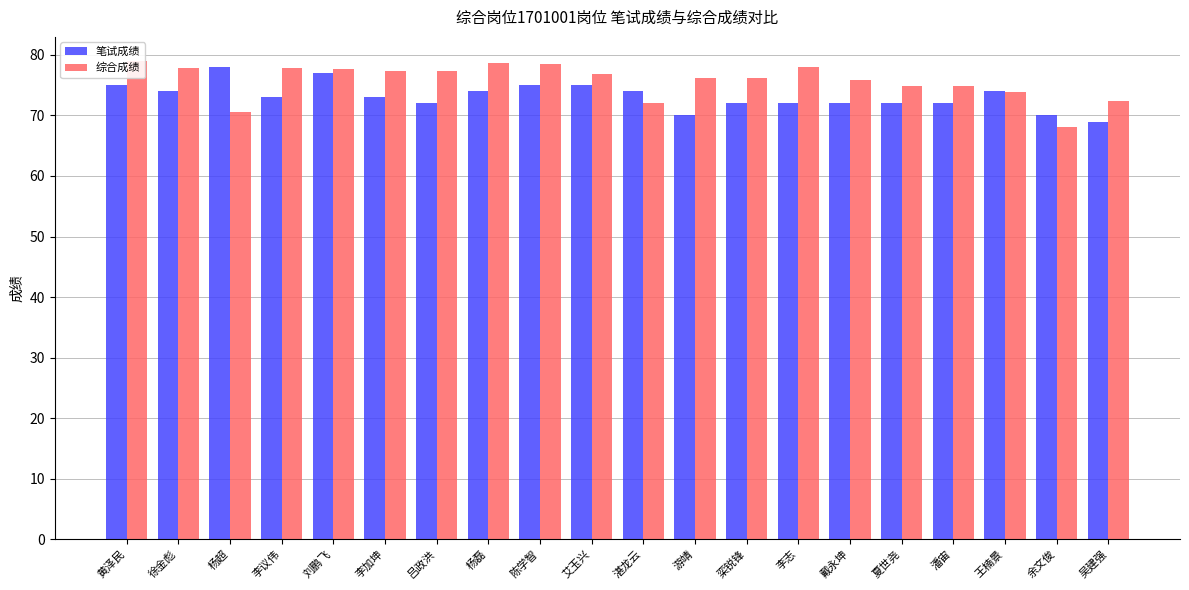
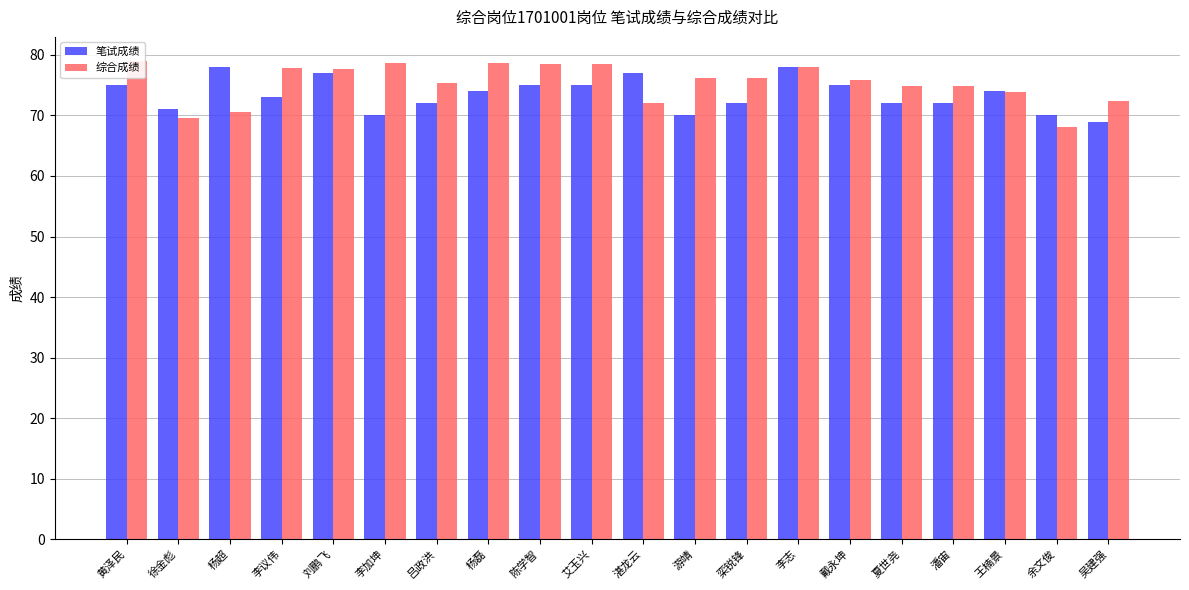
  {
    "笔试成绩": {
      "黄泽民": 75,
-     "徐金彪": 74,
+     "徐金彪": 71,
      "杨超": 78,
      "李议伟": 73,
      "刘鹏飞": 77,
-     "李加坤": 73,
+     "李加坤": 70,
      "吕政洪": 72,
      "杨磊": 74,
      "陈学智": 75,
      "艾玉兴": 75,
-     "湛龙云": 74,
+     "湛龙云": 77,
      "游靖": 70,
      "栾锐锋": 72,
-     "李志": 72,
-     "戴永坤": 72,
+     "李志": 78,
+     "戴永坤": 75,
      "夏世尧": 72,
      "潘宙": 72,
      "王楠景": 74,
      "余文俊": 70,
      "吴建强": 69
    },
    "综合成绩": {
-     "徐金彪": 78,
+     "徐金彪": 70,
      "杨超": 71,
      "李议伟": 78,
      "刘鹏飞": 78,
-     "李加坤": 77,
-     "吕政洪": 77,
+     "李加坤": 79,
+     "吕政洪": 75,
      "杨磊": 79,
      "陈学智": 78,
-     "艾玉兴": 77,
+     "艾玉兴": 78,
      "湛龙云": 72,
      "游靖": 76,
      "栾锐锋": 76,
      "李志": 78,
      "戴永坤": 76,
      "夏世尧": 75,
      "潘宙": 75,
      "王楠景": 74,
      "余文俊": 68,
      "吴建强": 72
    }
  }
